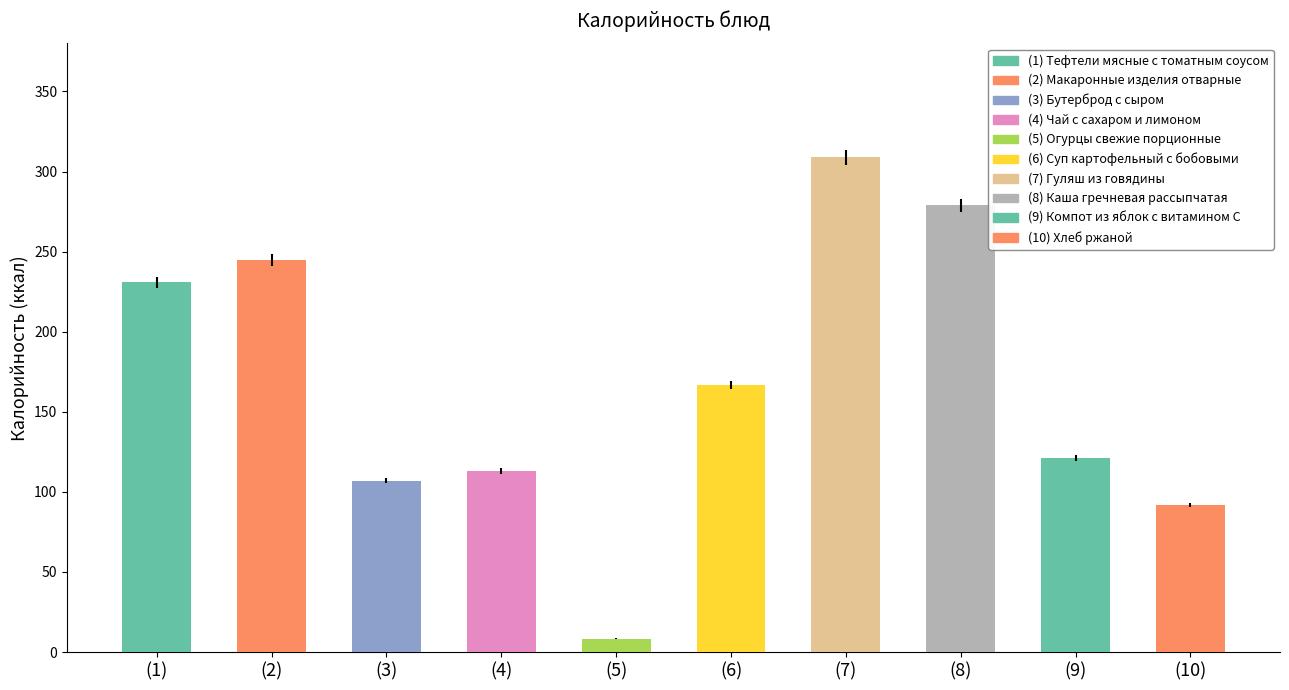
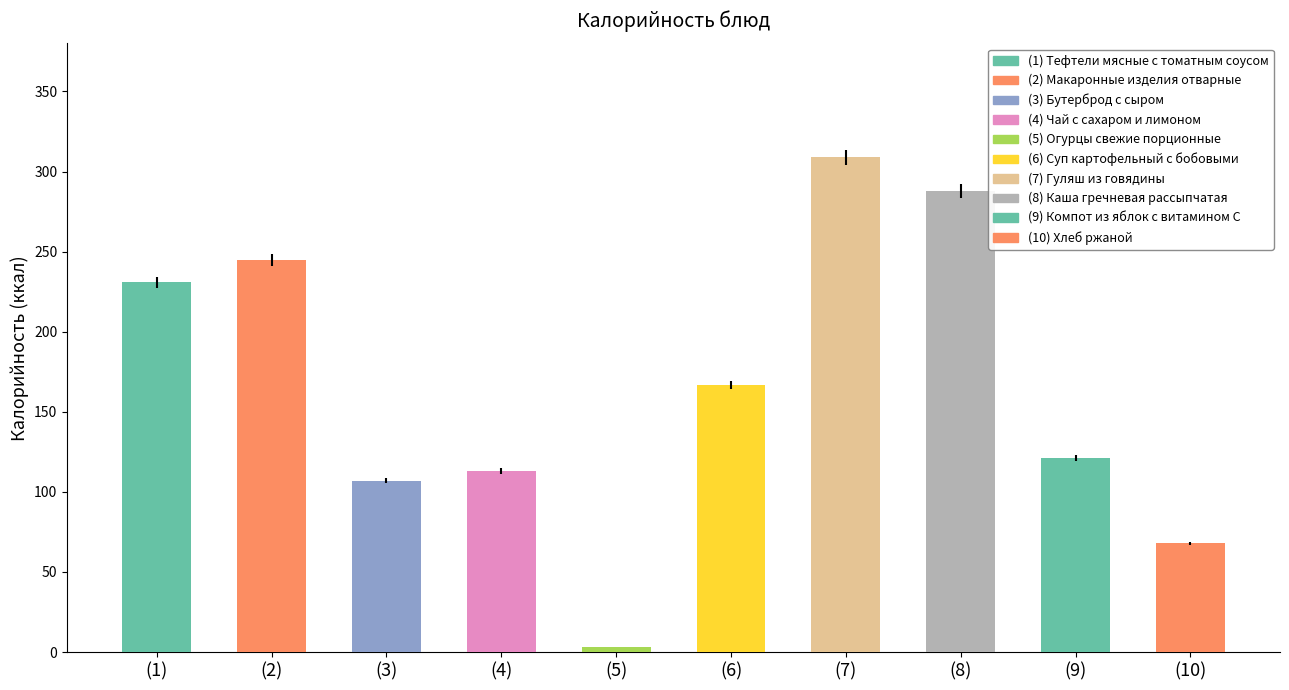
  {
    "(1)": 231,
    "(2)": 245,
    "(3)": 107,
    "(4)": 113,
-   "(5)": 8,
+   "(5)": 3,
    "(6)": 167,
    "(7)": 309,
-   "(8)": 279,
+   "(8)": 288,
    "(9)": 121,
-   "(10)": 92
+   "(10)": 68
  }
